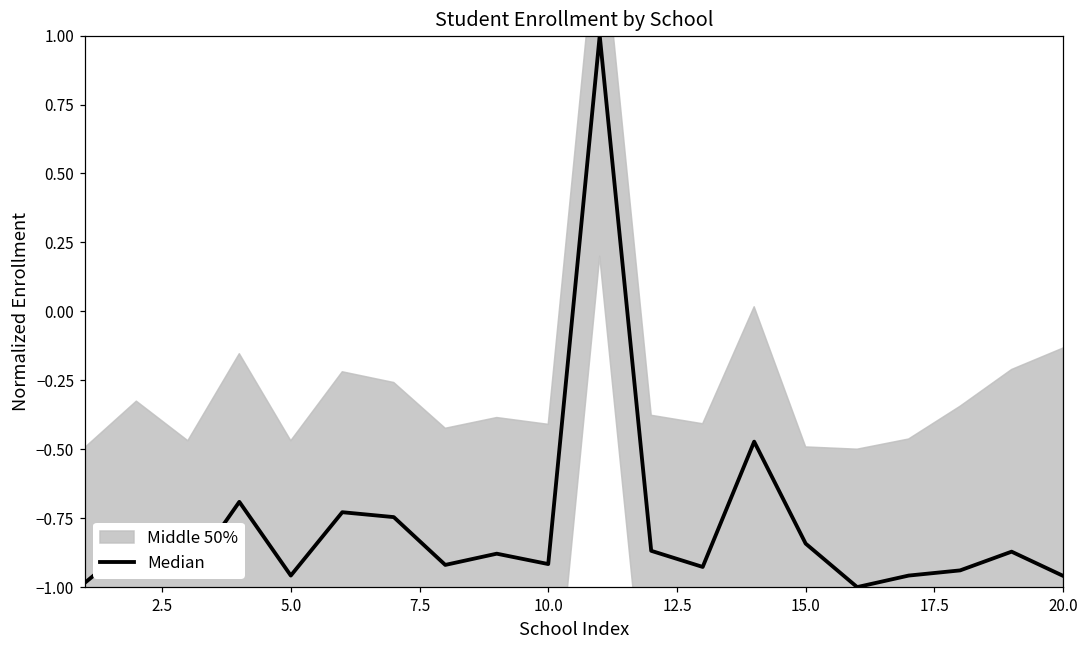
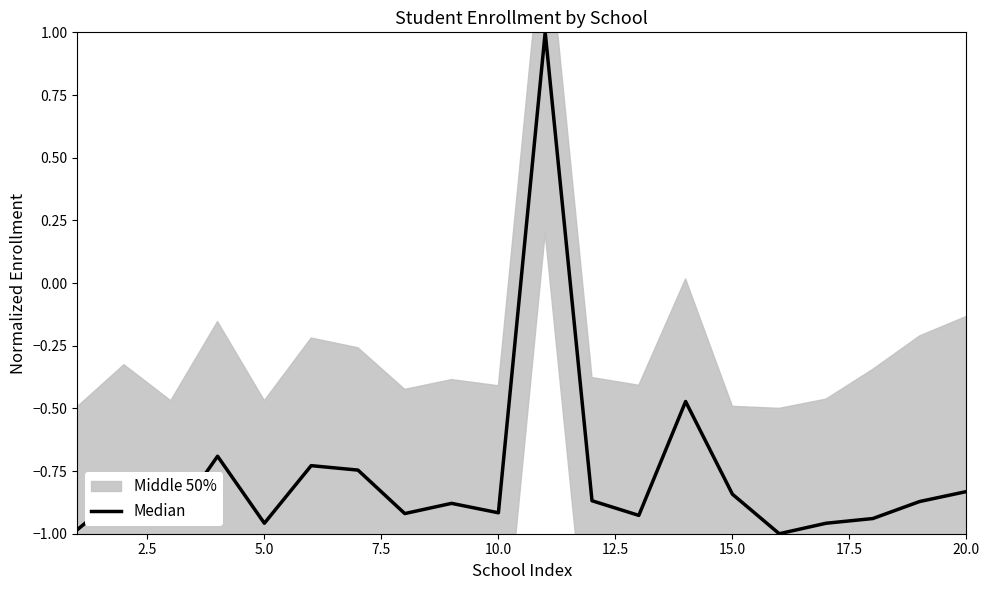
  {
    "Median": {
      "5.0": -0.96,
      "10.0": -0.92,
      "15.0": -0.84,
-     "20.0": -0.96
+     "20.0": -0.83
    }
  }
